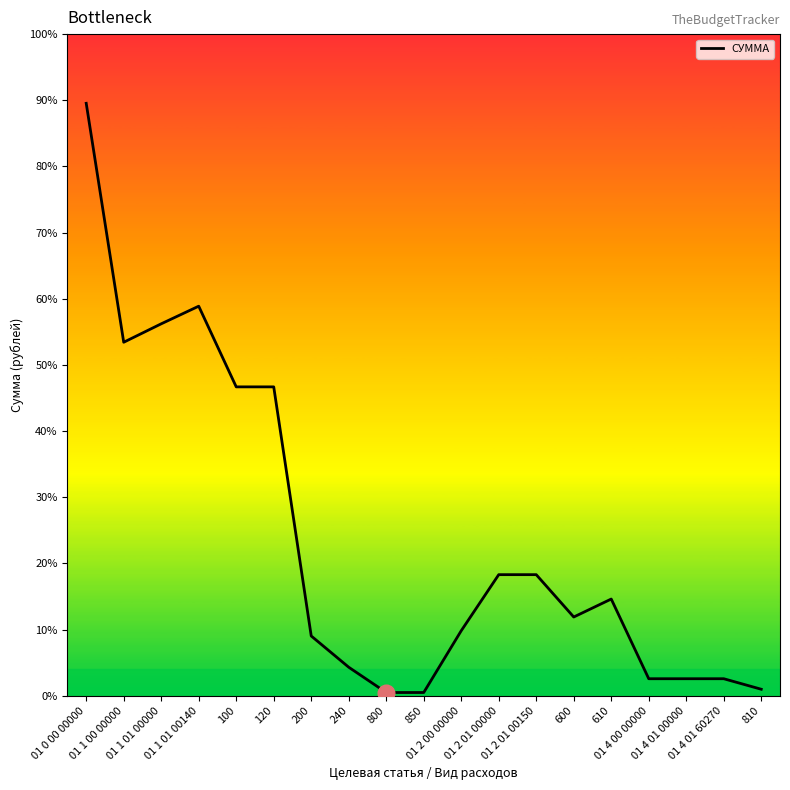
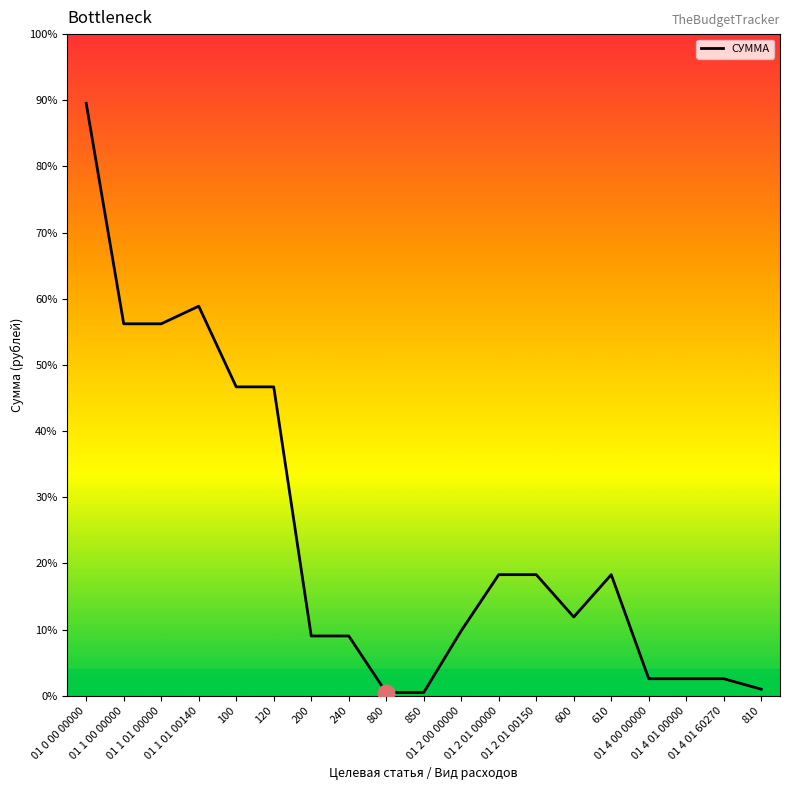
  {
    "СУММА": {
      "01 0 00 00000": "90%",
-     "01 1 00 00000": "53%",
+     "01 1 00 00000": "56%",
      "01 1 01 00000": "56%",
      "01 1 01 00140": "59%",
      "100": "47%",
      "120": "47%",
      "200": "9%",
-     "240": "4%",
+     "240": "9%",
      "01 2 00 00000": "10%",
      "01 2 01 00000": "18%",
      "01 2 01 00150": "18%",
      "600": "12%",
-     "610": "15%"
+     "610": "18%"
    }
  }
